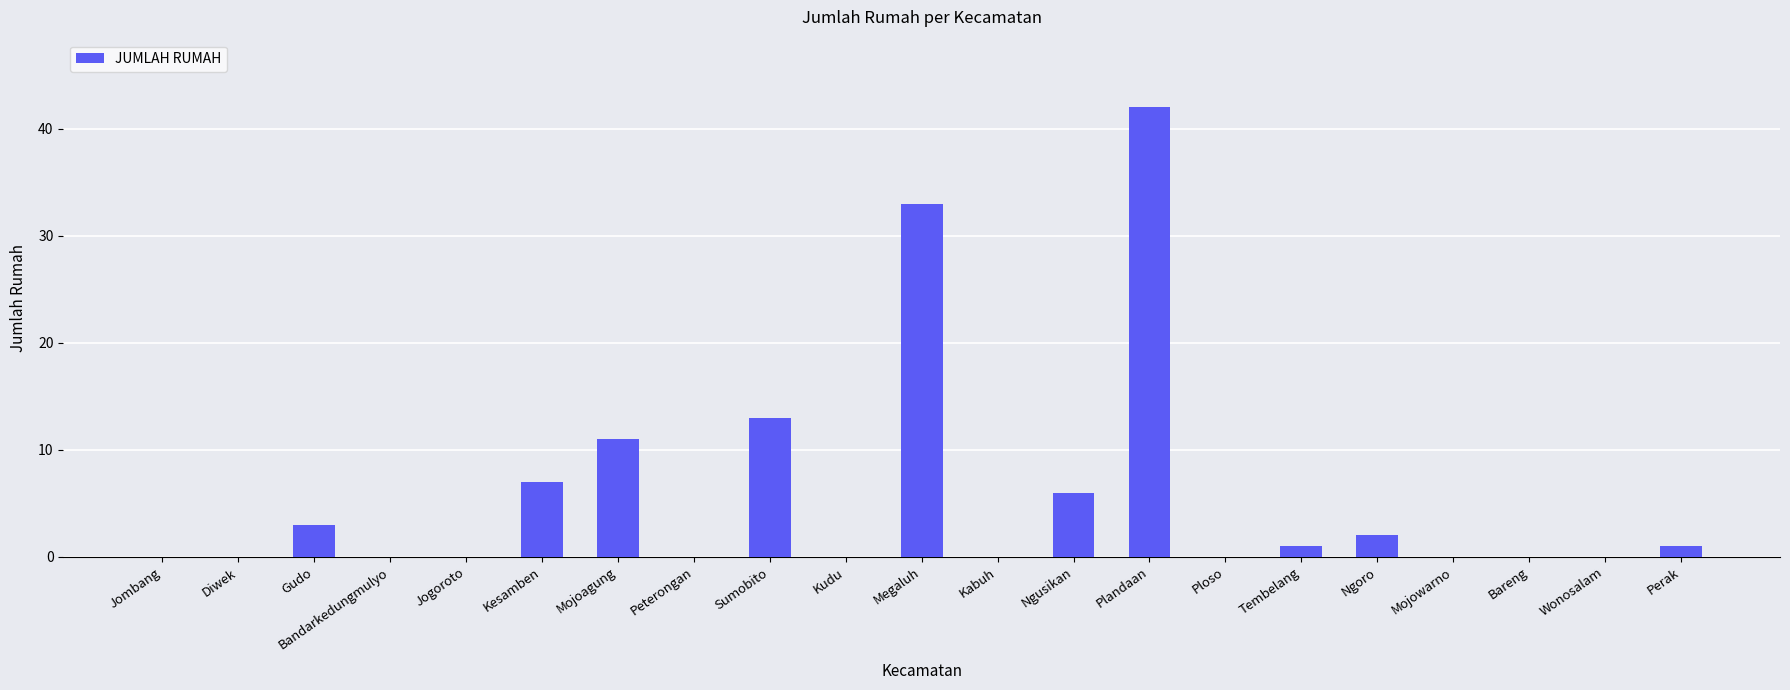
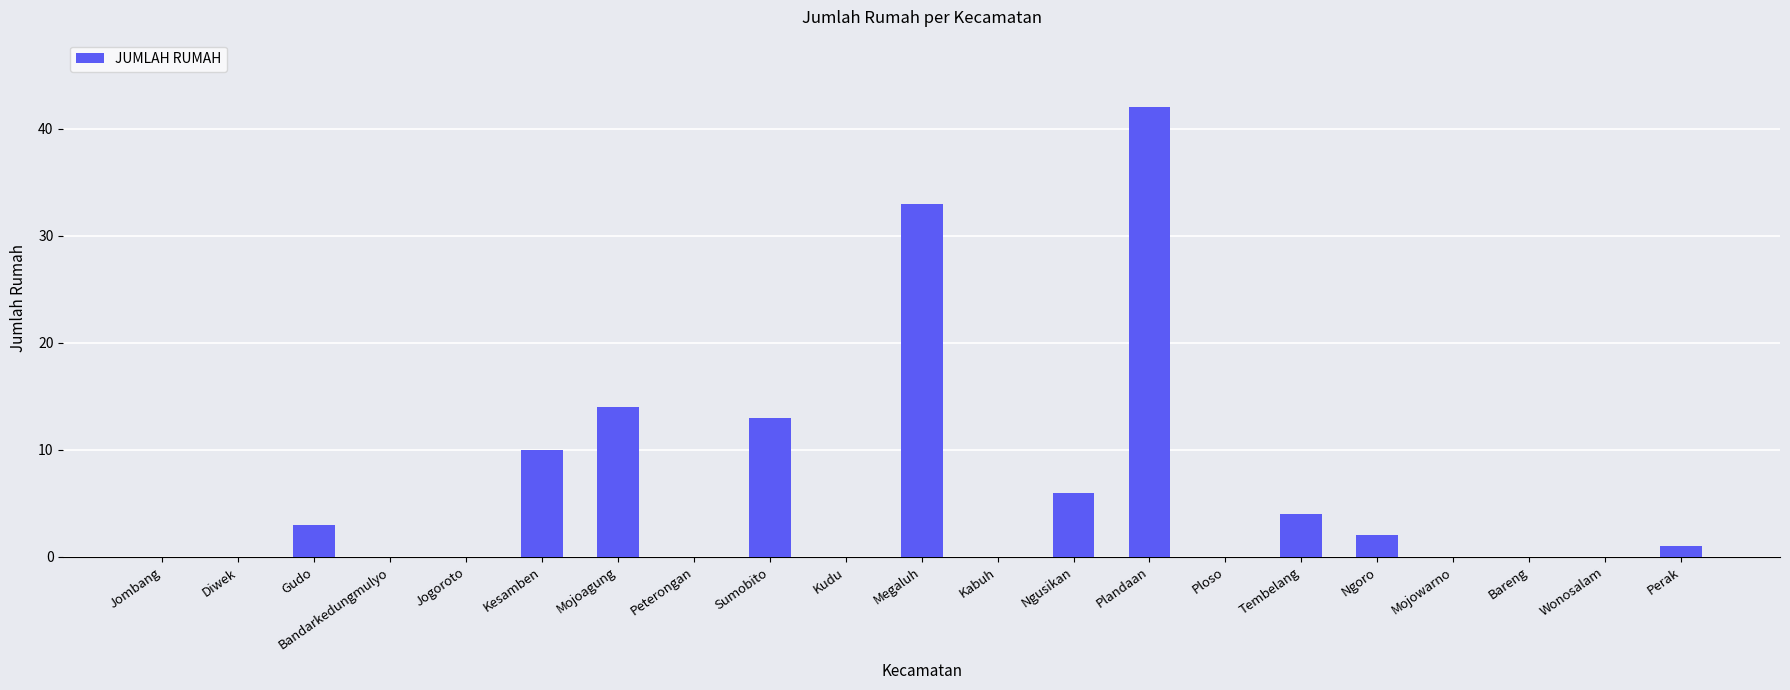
  {
    "Jombang": 0,
    "Diwek": 0,
    "Gudo": 3,
    "Bandarkedungmulyo": 0,
    "Jogoroto": 0,
-   "Kesamben": 7,
-   "Mojoagung": 11,
+   "Kesamben": 10,
+   "Mojoagung": 14,
    "Peterongan": 0,
    "Sumobito": 13,
    "Kudu": 0,
    "Megaluh": 33,
    "Kabuh": 0,
    "Ngusikan": 6,
    "Plandaan": 42,
    "Ploso": 0,
-   "Tembelang": 1,
+   "Tembelang": 4,
    "Ngoro": 2,
    "Mojowarno": 0,
    "Bareng": 0,
    "Wonosalam": 0,
    "Perak": 1
  }
